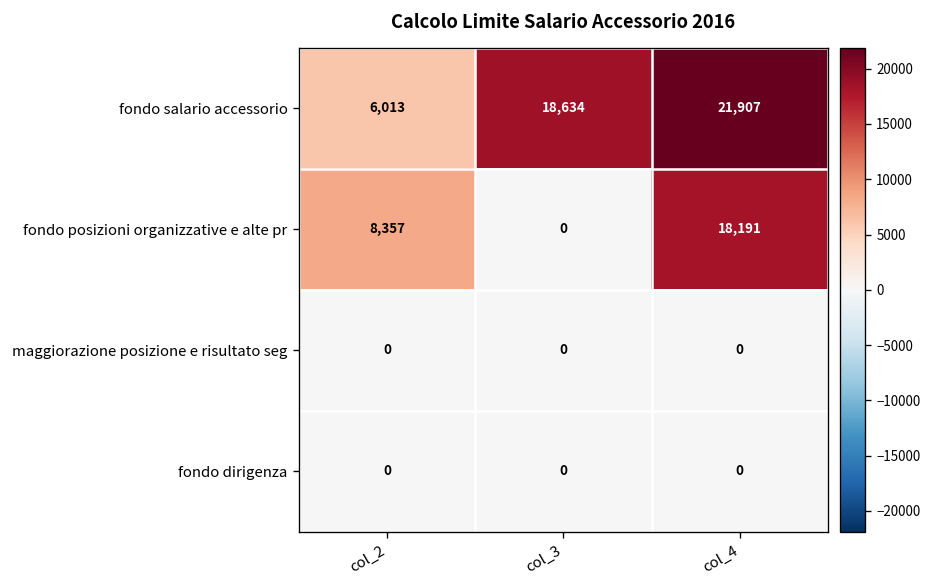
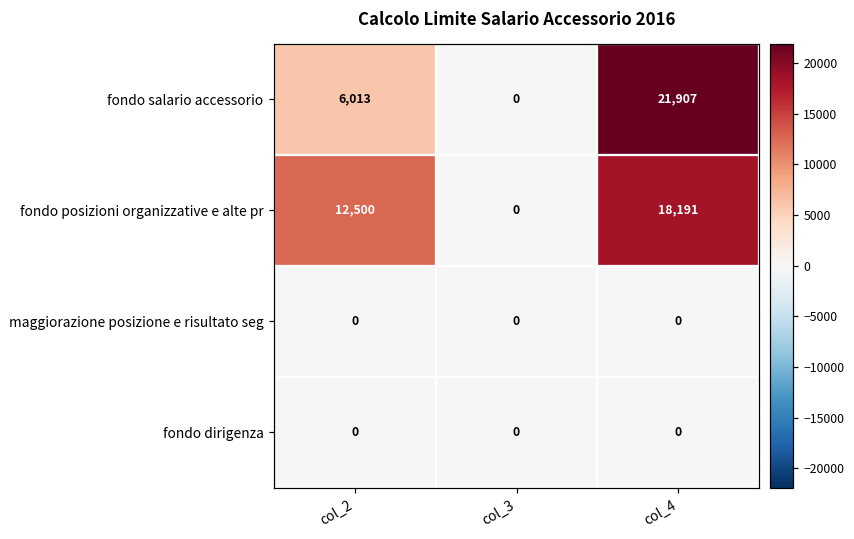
  {
    "fondo salario accessorio": {
      "col_2": "6,013",
-     "col_3": "18,634",
+     "col_3": "0",
      "col_4": "21,907"
    },
    "fondo posizioni organizzative e alte pr": {
-     "col_2": "8,357",
+     "col_2": "12,500",
      "col_3": "0",
      "col_4": "18,191"
    },
    "maggiorazione posizione e risultato seg": {
      "col_2": "0",
      "col_3": "0",
      "col_4": "0"
    },
    "fondo dirigenza": {
      "col_2": "0",
      "col_3": "0",
      "col_4": "0"
    }
  }
